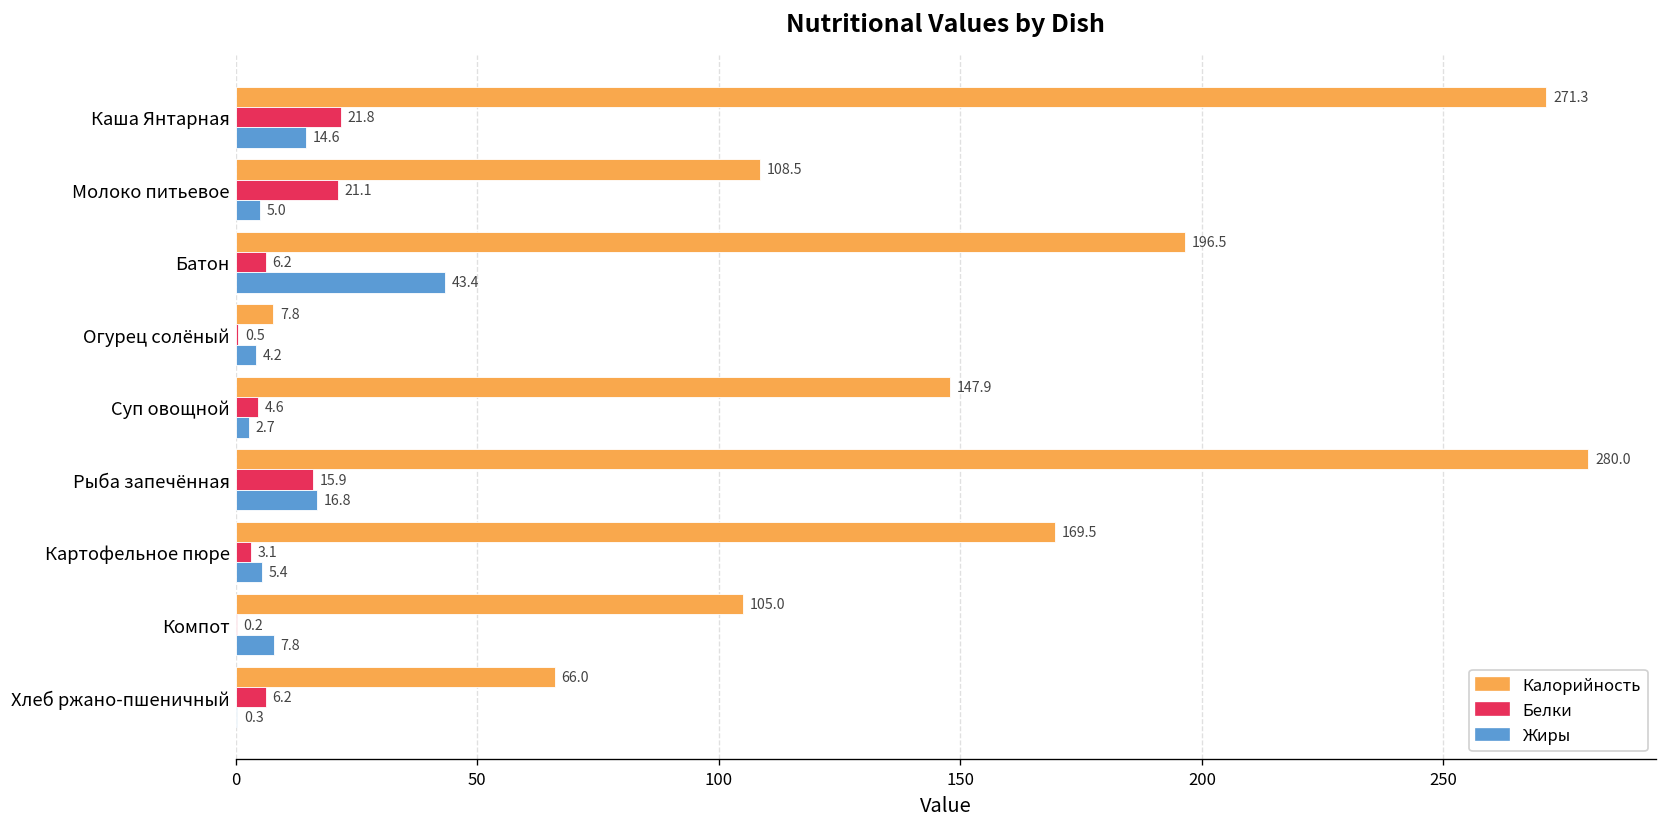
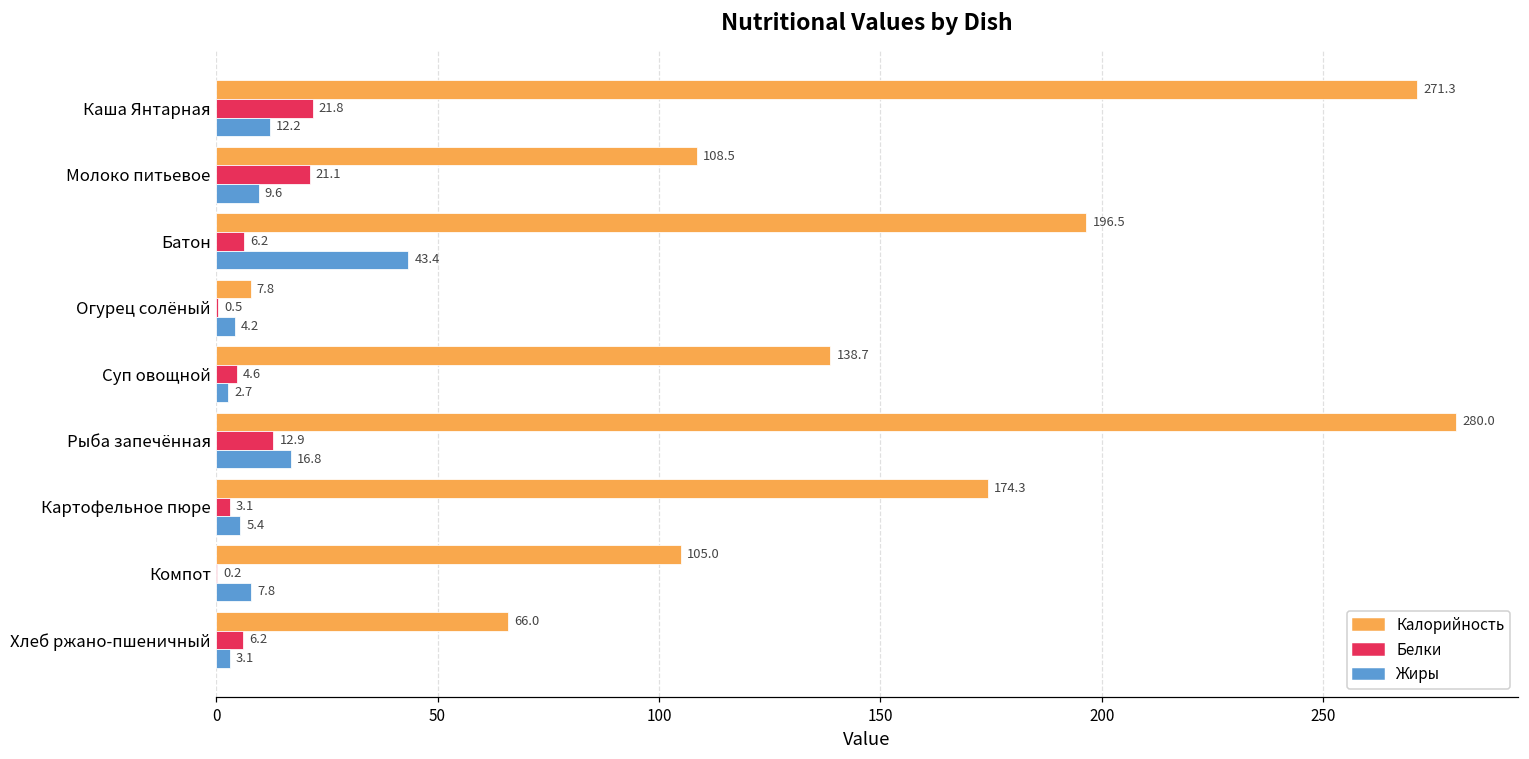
  {
    "Калорийность": {
      "Каша Янтарная": 271.3,
      "Молоко питьевое": 108.5,
      "Батон": 196.5,
      "Огурец солёный": 7.8,
-     "Суп овощной": 147.9,
+     "Суп овощной": 138.7,
      "Рыба запечённая": 280.0,
-     "Картофельное пюре": 169.5,
+     "Картофельное пюре": 174.3,
      "Компот": 105.0,
      "Хлеб ржано-пшеничный": 66.0
    },
    "Белки": {
      "Каша Янтарная": 21.8,
      "Молоко питьевое": 21.1,
      "Батон": 6.2,
      "Огурец солёный": 0.5,
      "Суп овощной": 4.6,
-     "Рыба запечённая": 15.9,
+     "Рыба запечённая": 12.9,
      "Картофельное пюре": 3.1,
      "Компот": 0.2,
      "Хлеб ржано-пшеничный": 6.2
    },
    "Жиры": {
-     "Каша Янтарная": 14.6,
-     "Молоко питьевое": 5.0,
+     "Каша Янтарная": 12.2,
+     "Молоко питьевое": 9.6,
      "Батон": 43.4,
      "Огурец солёный": 4.2,
      "Суп овощной": 2.7,
      "Рыба запечённая": 16.8,
      "Картофельное пюре": 5.4,
      "Компот": 7.8,
-     "Хлеб ржано-пшеничный": 0.3
+     "Хлеб ржано-пшеничный": 3.1
    }
  }
